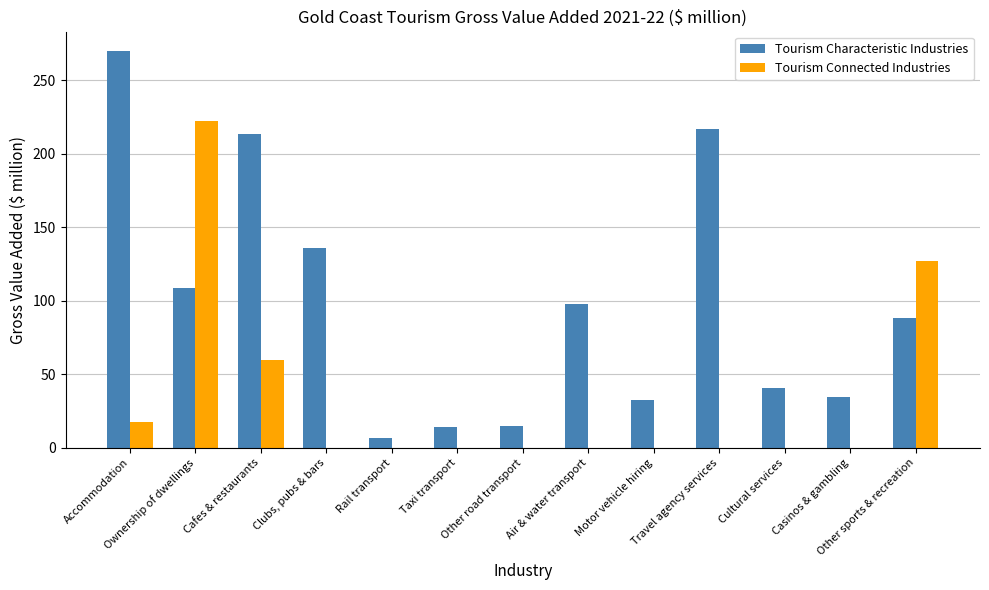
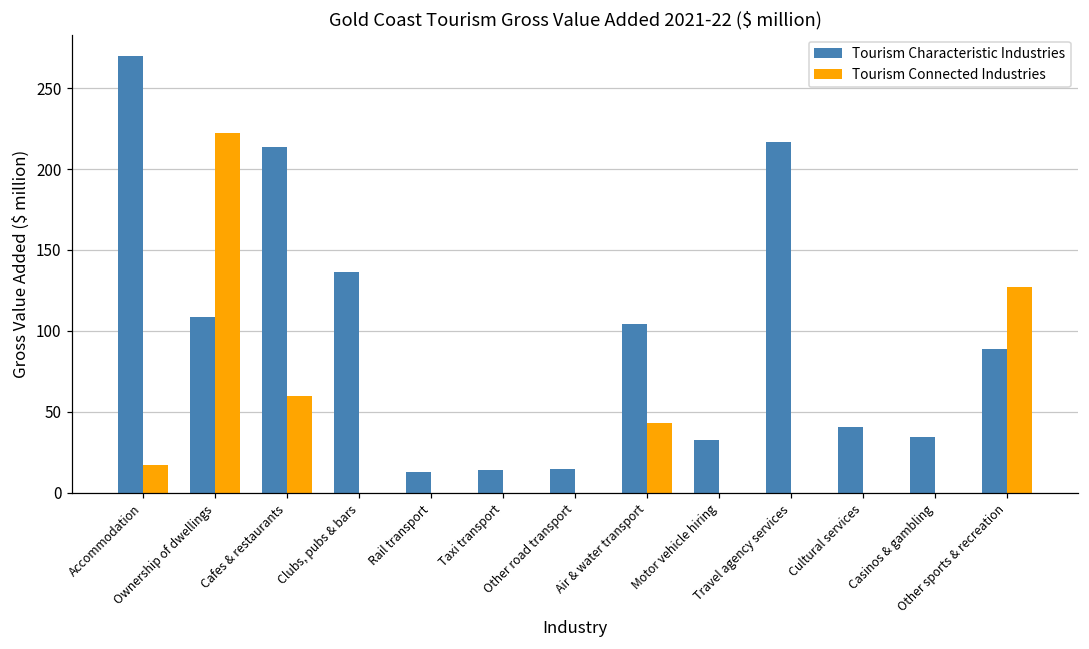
  {
    "Tourism Characteristic Industries": {
      "Accommodation": 270,
      "Ownership of dwellings": 109,
      "Cafes & restaurants": 214,
      "Clubs, pubs & bars": 136,
-     "Rail transport": 7,
+     "Rail transport": 13,
      "Taxi transport": 14,
      "Other road transport": 15,
-     "Air & water transport": 98,
+     "Air & water transport": 104,
      "Motor vehicle hiring": 33,
      "Travel agency services": 216,
      "Cultural services": 41,
      "Casinos & gambling": 35,
      "Other sports & recreation": 89
    },
    "Tourism Connected Industries": {
      "Accommodation": 17,
      "Ownership of dwellings": 222,
      "Cafes & restaurants": 60,
      "Clubs, pubs & bars": 0,
      "Rail transport": 0,
      "Taxi transport": 0,
      "Other road transport": 0,
-     "Air & water transport": 0,
+     "Air & water transport": 43,
      "Motor vehicle hiring": 0,
      "Travel agency services": 0,
      "Cultural services": 0,
      "Casinos & gambling": 0,
      "Other sports & recreation": 127
    }
  }
